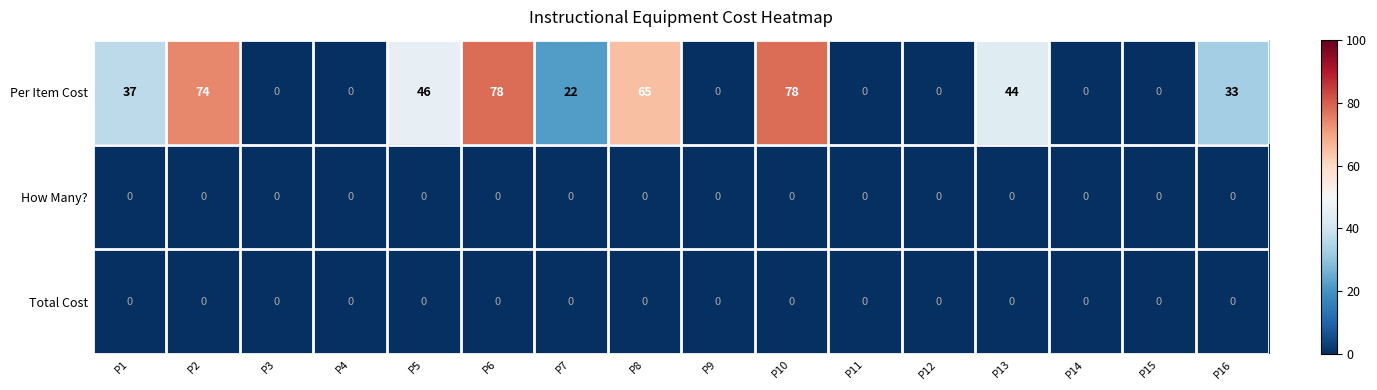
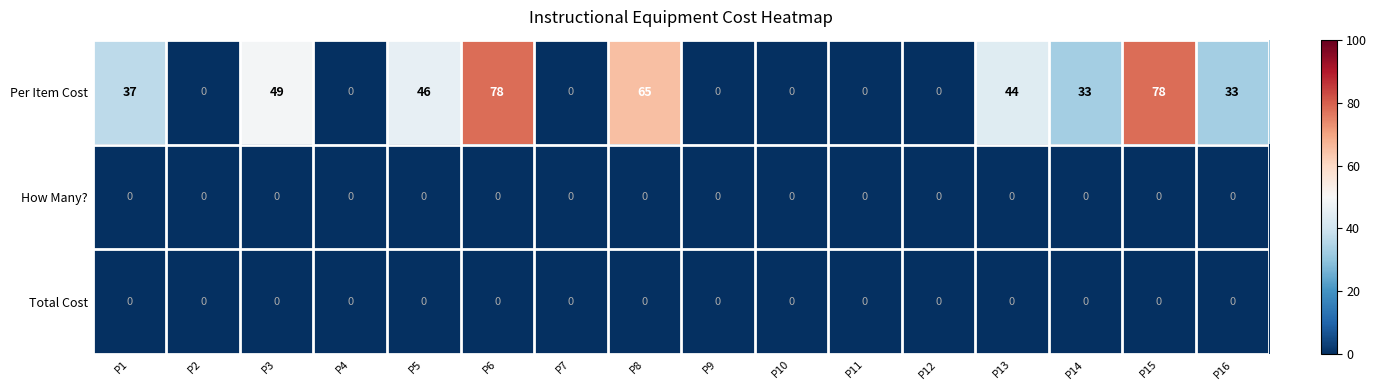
  {
    "Per Item Cost": {
      "P1": 37,
-     "P2": 74,
-     "P3": 0,
+     "P2": 0,
+     "P3": 49,
      "P4": 0,
      "P5": 46,
      "P6": 78,
-     "P7": 22,
+     "P7": 0,
      "P8": 65,
      "P9": 0,
-     "P10": 78,
+     "P10": 0,
      "P11": 0,
      "P12": 0,
      "P13": 44,
-     "P14": 0,
-     "P15": 0,
+     "P14": 33,
+     "P15": 78,
      "P16": 33
    },
    "How Many?": {
      "P1": 0,
      "P2": 0,
      "P3": 0,
      "P4": 0,
      "P5": 0,
      "P6": 0,
      "P7": 0,
      "P8": 0,
      "P9": 0,
      "P10": 0,
      "P11": 0,
      "P12": 0,
      "P13": 0,
      "P14": 0,
      "P15": 0,
      "P16": 0
    },
    "Total Cost": {
      "P1": 0,
      "P2": 0,
      "P3": 0,
      "P4": 0,
      "P5": 0,
      "P6": 0,
      "P7": 0,
      "P8": 0,
      "P9": 0,
      "P10": 0,
      "P11": 0,
      "P12": 0,
      "P13": 0,
      "P14": 0,
      "P15": 0,
      "P16": 0
    }
  }
